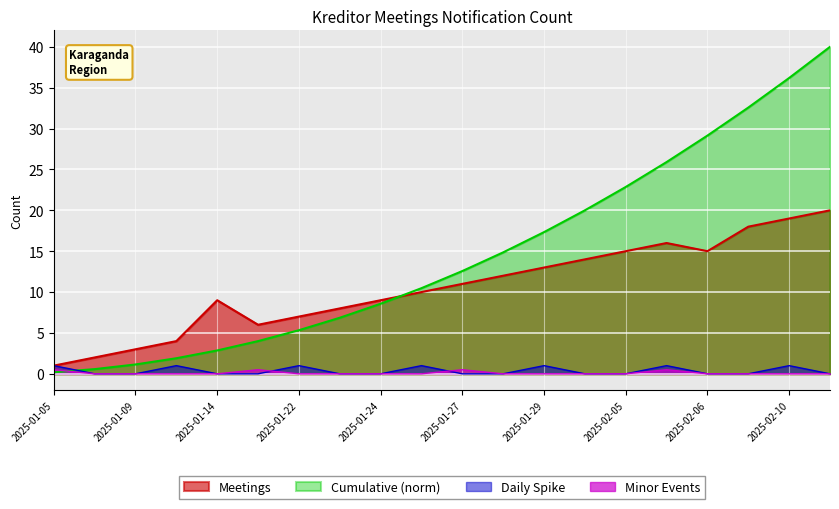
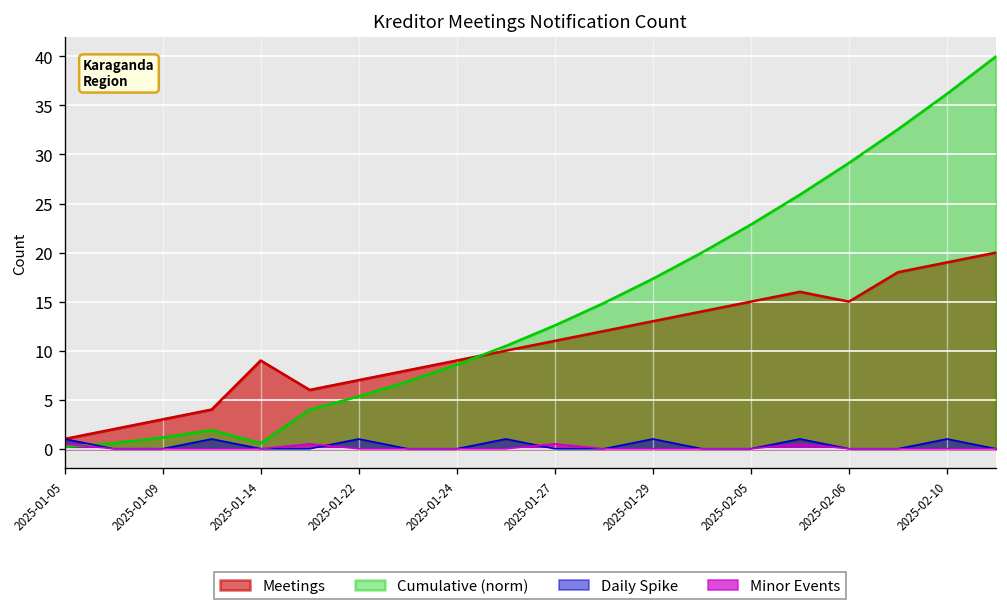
  {
    "Meetings": {
      "2025-01-14": 9,
      "2025-01-22": 7,
      "2025-02-06": 15
    },
    "Cumulative (norm)": {
-     "2025-01-14": 3,
+     "2025-01-14": 1,
      "2025-01-22": 5,
      "2025-02-06": 29
    },
    "Daily Spike": {
      "2025-01-22": 1
    },
    "Minor Events": {
      "2025-01-22": 0
    }
  }
